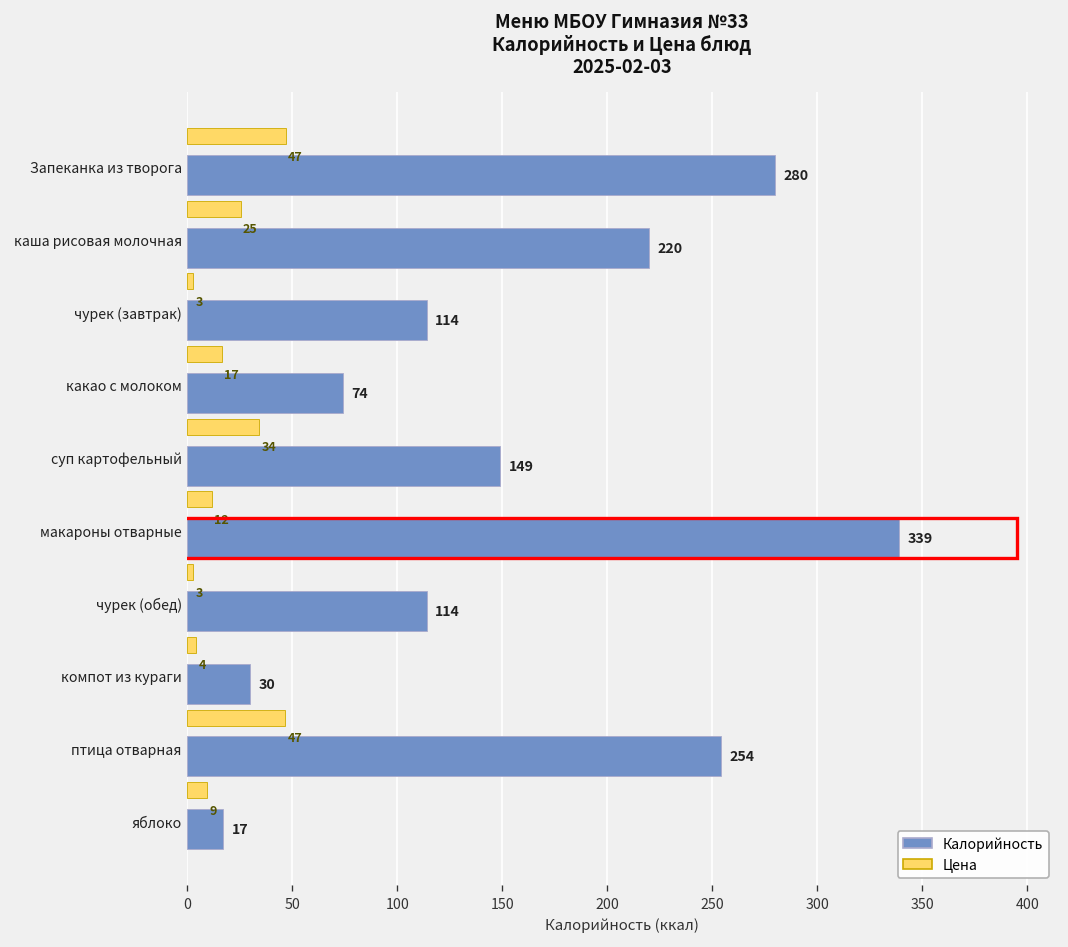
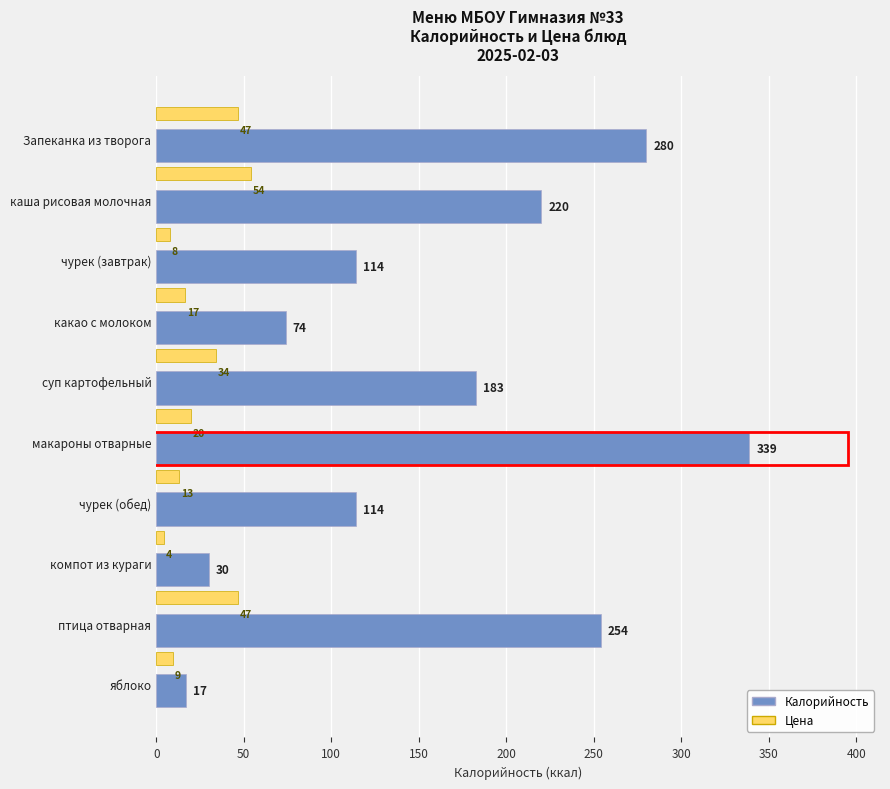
  {
    "Калорийность": {
      "Запеканка из творога": 280,
      "каша рисовая молочная": 220,
      "чурек (завтрак)": 114,
      "какао с молоком": 74,
-     "суп картофельный": 149,
+     "суп картофельный": 183,
      "макароны отварные": 339,
      "чурек (обед)": 114,
      "компот из кураги": 30,
      "птица отварная": 254,
      "яблоко": 17
    },
    "Цена": {
      "Запеканка из творога": 47,
-     "каша рисовая молочная": 25,
-     "чурек (завтрак)": 3,
+     "каша рисовая молочная": 54,
+     "чурек (завтрак)": 8,
      "какао с молоком": 17,
      "суп картофельный": 34,
-     "макароны отварные": 12,
-     "чурек (обед)": 3,
+     "макароны отварные": 20,
+     "чурек (обед)": 13,
      "компот из кураги": 4,
      "птица отварная": 47,
      "яблоко": 9
    }
  }
